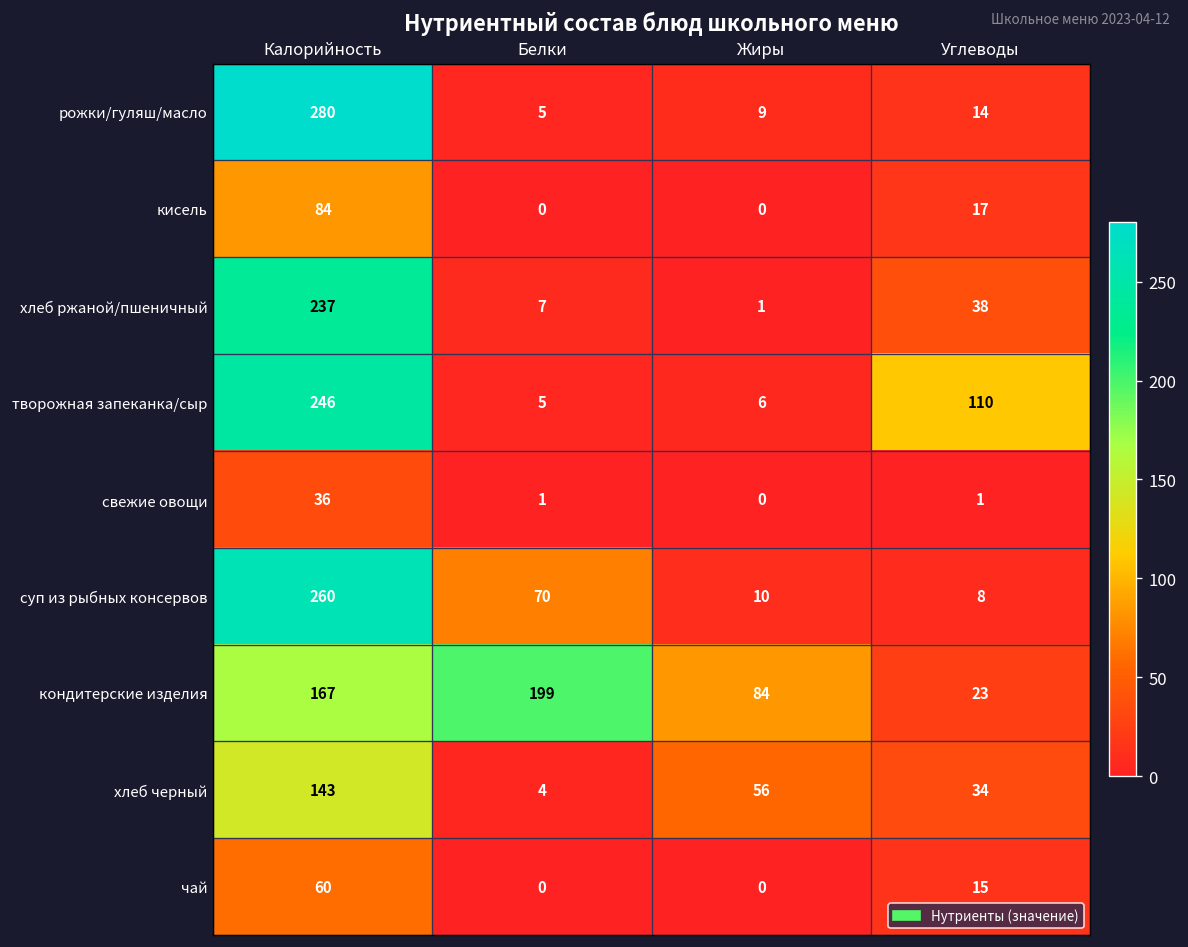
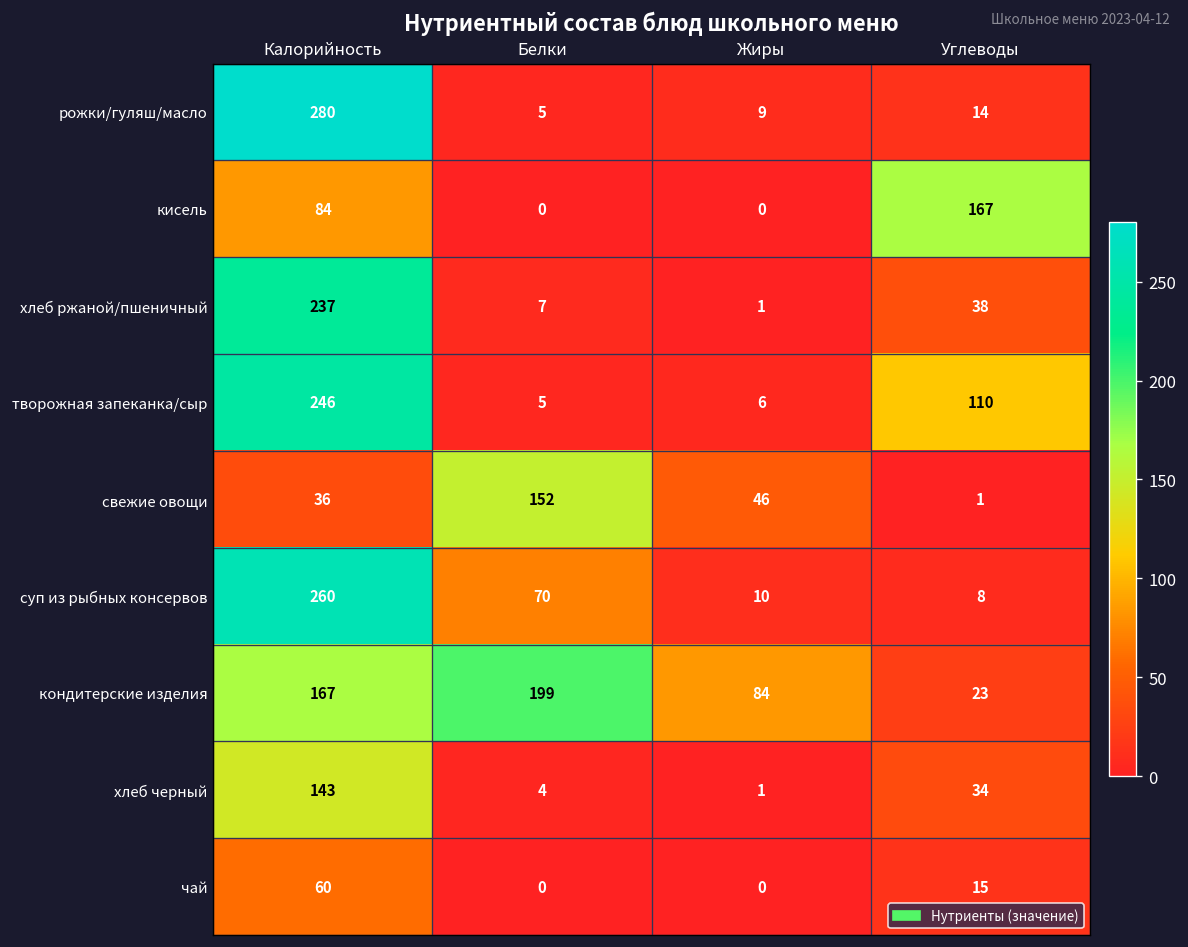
  {
    "рожки/гуляш/масло": {
      "Калорийность": 280,
      "Белки": 5,
      "Жиры": 9,
      "Углеводы": 14
    },
    "кисель": {
      "Калорийность": 84,
      "Белки": 0,
      "Жиры": 0,
-     "Углеводы": 17
+     "Углеводы": 167
    },
    "хлеб ржаной/пшеничный": {
      "Калорийность": 237,
      "Белки": 7,
      "Жиры": 1,
      "Углеводы": 38
    },
    "творожная запеканка/сыр": {
      "Калорийность": 246,
      "Белки": 5,
      "Жиры": 6,
      "Углеводы": 110
    },
    "свежие овощи": {
      "Калорийность": 36,
-     "Белки": 1,
-     "Жиры": 0,
+     "Белки": 152,
+     "Жиры": 46,
      "Углеводы": 1
    },
    "суп из рыбных консервов": {
      "Калорийность": 260,
      "Белки": 70,
      "Жиры": 10,
      "Углеводы": 8
    },
    "кондитерские изделия": {
      "Калорийность": 167,
      "Белки": 199,
      "Жиры": 84,
      "Углеводы": 23
    },
    "хлеб черный": {
      "Калорийность": 143,
      "Белки": 4,
-     "Жиры": 56,
+     "Жиры": 1,
      "Углеводы": 34
    },
    "чай": {
      "Калорийность": 60,
      "Белки": 0,
      "Жиры": 0,
      "Углеводы": 15
    }
  }
